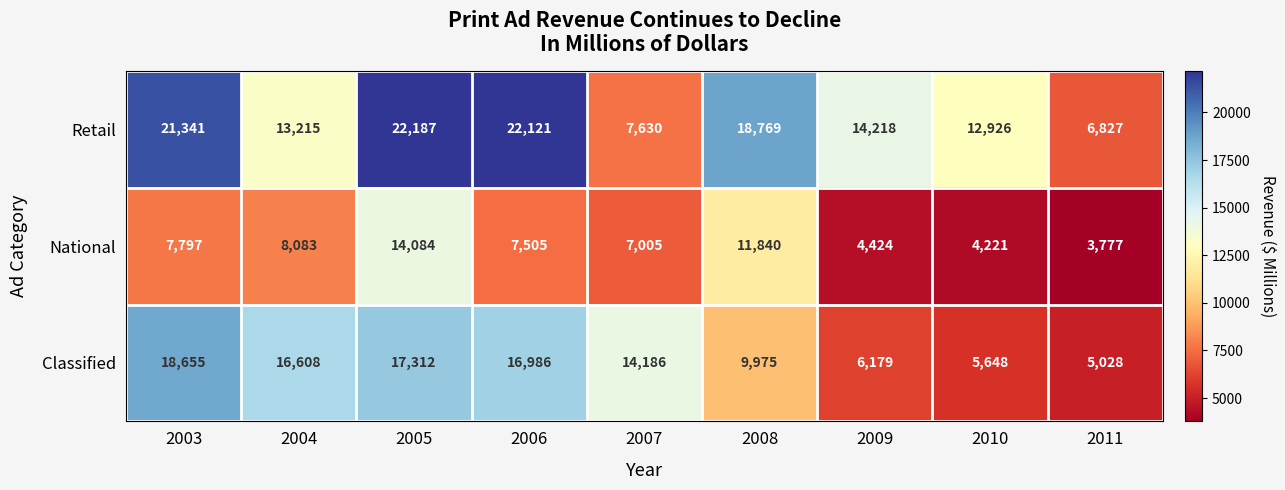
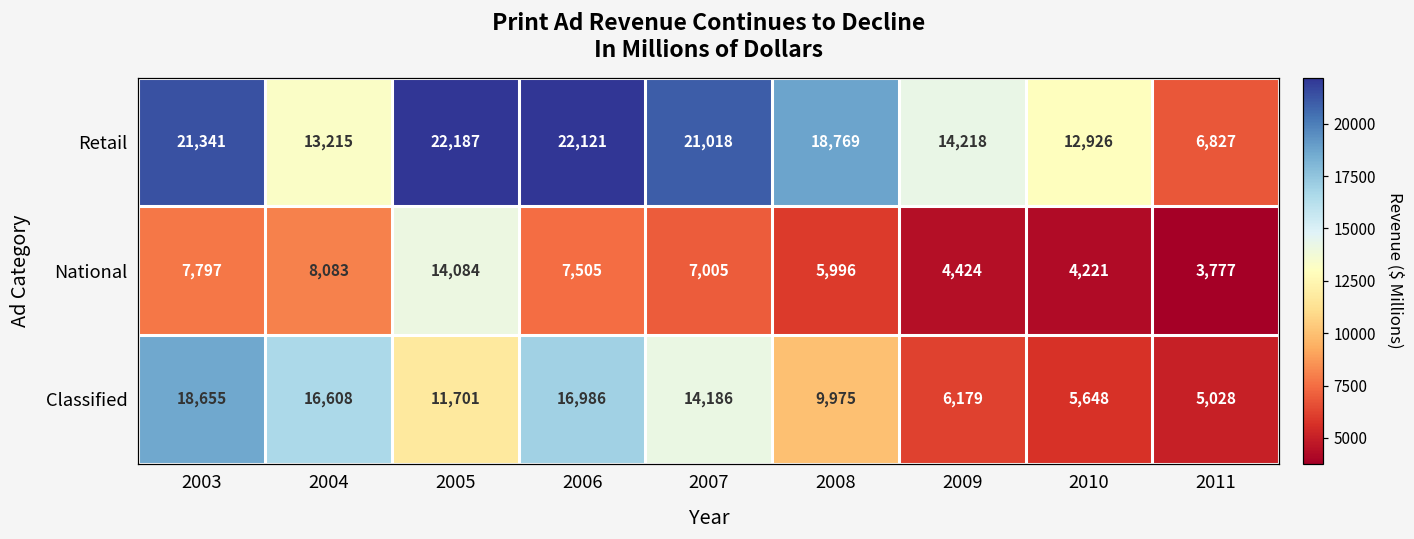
  {
    "Retail": {
      "2003": "21,341",
      "2004": "13,215",
      "2005": "22,187",
      "2006": "22,121",
-     "2007": "7,630",
+     "2007": "21,018",
      "2008": "18,769",
      "2009": "14,218",
      "2010": "12,926",
      "2011": "6,827"
    },
    "National": {
      "2003": "7,797",
      "2004": "8,083",
      "2005": "14,084",
      "2006": "7,505",
      "2007": "7,005",
-     "2008": "11,840",
+     "2008": "5,996",
      "2009": "4,424",
      "2010": "4,221",
      "2011": "3,777"
    },
    "Classified": {
      "2003": "18,655",
      "2004": "16,608",
-     "2005": "17,312",
+     "2005": "11,701",
      "2006": "16,986",
      "2007": "14,186",
      "2008": "9,975",
      "2009": "6,179",
      "2010": "5,648",
      "2011": "5,028"
    }
  }
